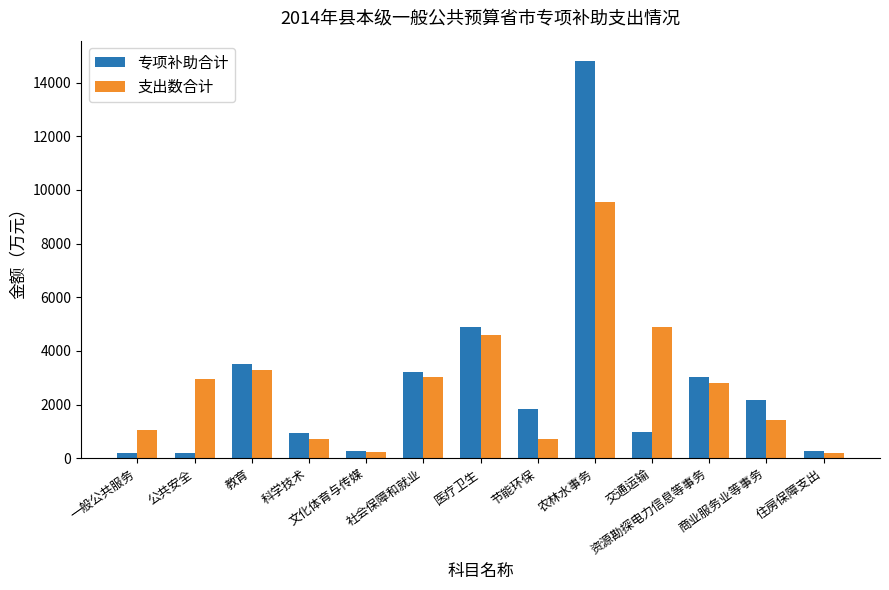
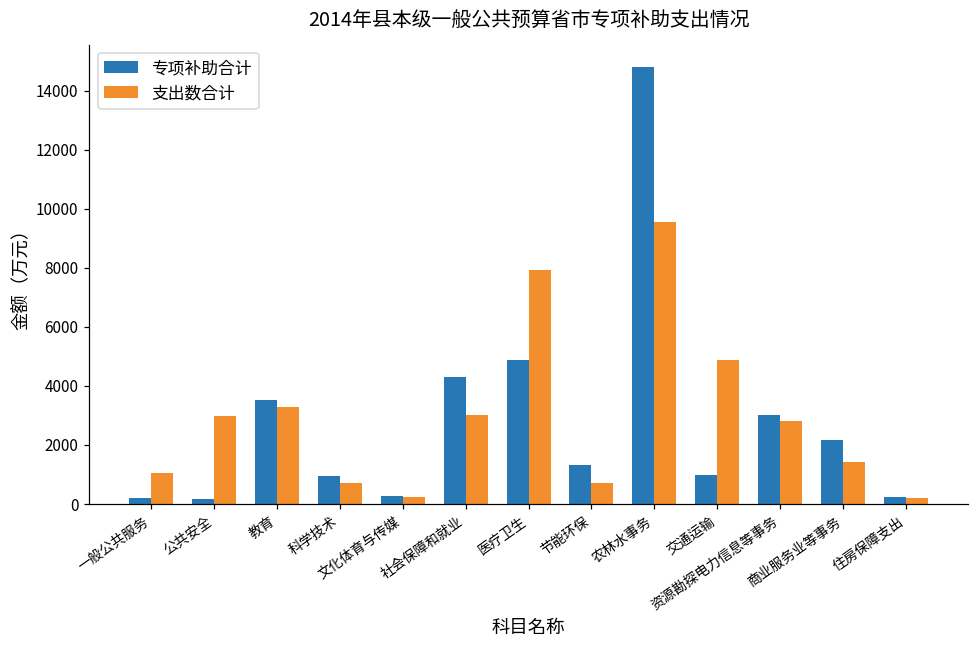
  {
    "专项补助合计": {
      "一般公共服务": 200,
      "公共安全": 200,
      "教育": 3500,
      "科学技术": 1000,
      "文化体育与传媒": 300,
-     "社会保障和就业": 3200,
+     "社会保障和就业": 4300,
      "医疗卫生": 4900,
-     "节能环保": 1800,
+     "节能环保": 1300,
      "农林水事务": 14800,
      "交通运输": 1000,
      "资源勘探电力信息等事务": 3000,
      "商业服务业等事务": 2200,
      "住房保障支出": 300
    },
    "支出数合计": {
      "一般公共服务": 1100,
      "公共安全": 3000,
      "教育": 3300,
      "科学技术": 700,
      "文化体育与传媒": 200,
      "社会保障和就业": 3000,
-     "医疗卫生": 4600,
+     "医疗卫生": 7900,
      "节能环保": 700,
      "农林水事务": 9600,
      "交通运输": 4900,
      "资源勘探电力信息等事务": 2800,
      "商业服务业等事务": 1400,
      "住房保障支出": 200
    }
  }
